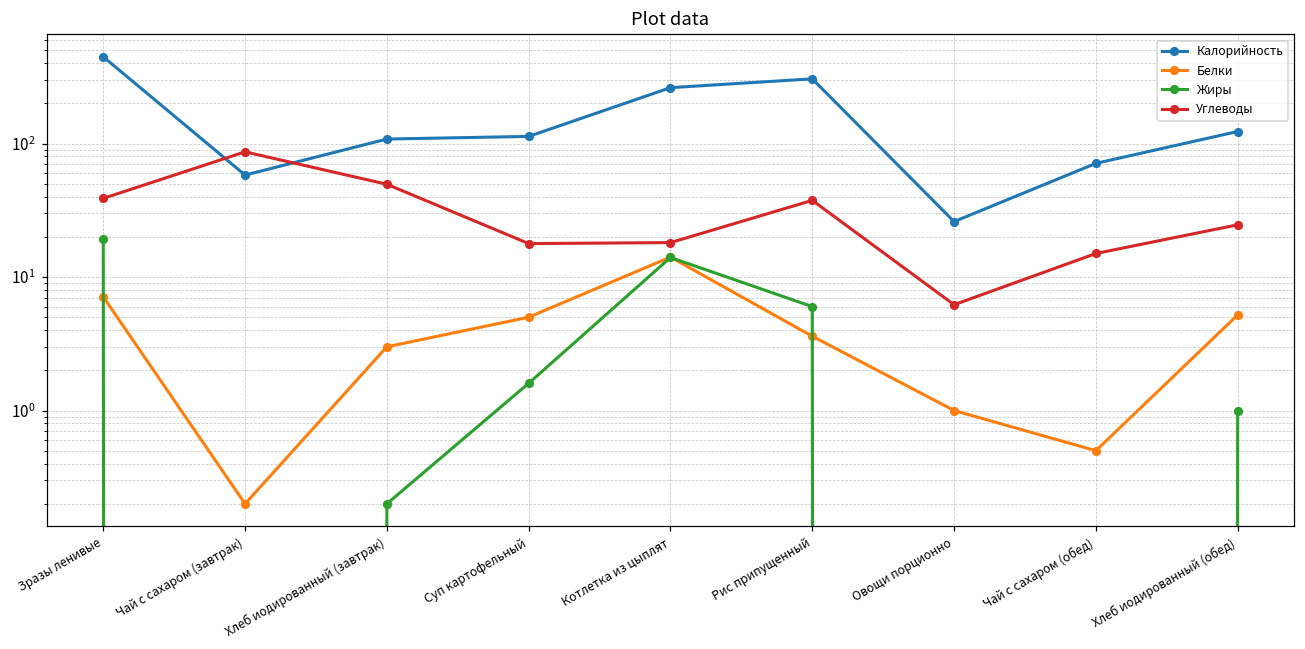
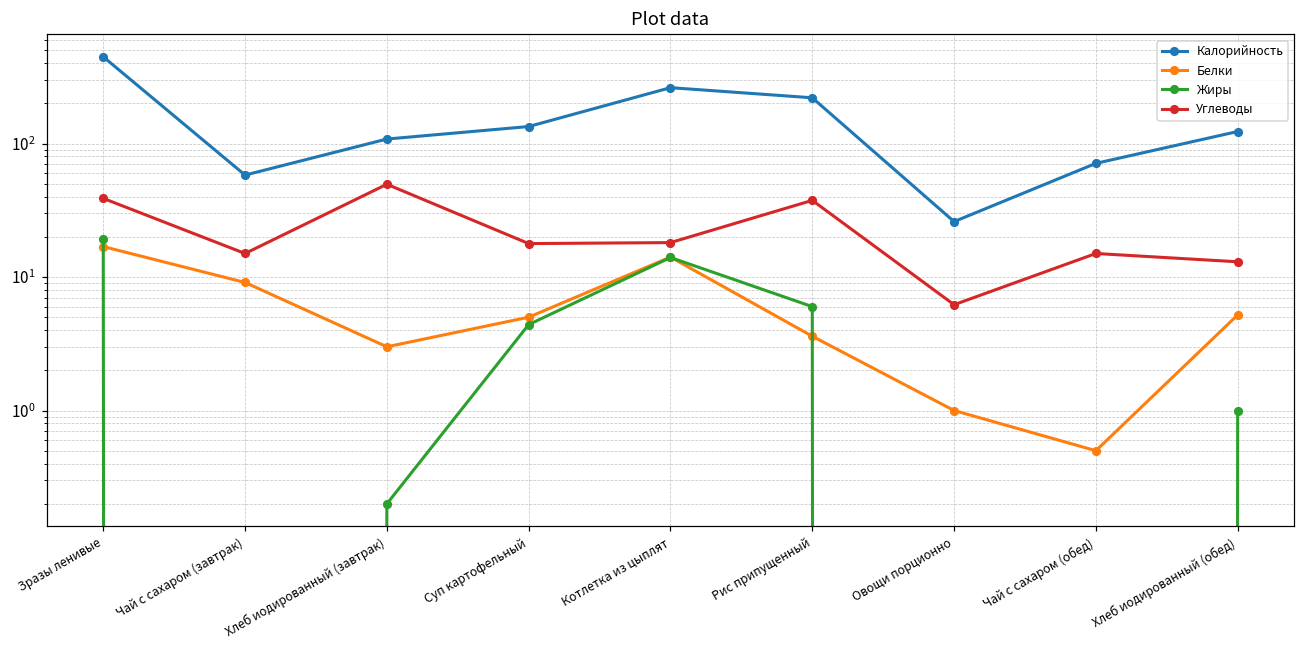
  {
    "Калорийность": {
      "Зразы ленивые": 450,
      "Чай с сахаром (завтрак)": 60,
      "Хлеб иодированный (завтрак)": 110,
-     "Суп картофельный": 110,
+     "Суп картофельный": 130,
      "Котлетка из цыплят": 260,
-     "Рис припущенный": 310,
+     "Рис припущенный": 220,
      "Овощи порционно": 26,
      "Чай с сахаром (обед)": 70,
      "Хлеб иодированный (обед)": 120
    },
    "Белки": {
-     "Зразы ленивые": 7,
-     "Чай с сахаром (завтрак)": 0.2,
+     "Зразы ленивые": 17,
+     "Чай с сахаром (завтрак)": 9,
      "Хлеб иодированный (завтрак)": 3.0,
      "Суп картофельный": 5.0,
      "Рис припущенный": 3.6,
      "Овощи порционно": 1.0,
      "Чай с сахаром (обед)": 0.5,
      "Хлеб иодированный (обед)": 5.2
    },
    "Жиры": {
      "Зразы ленивые": 19,
      "Хлеб иодированный (завтрак)": 0.2,
-     "Суп картофельный": 1.6,
+     "Суп картофельный": 4.4,
      "Рис припущенный": 6,
      "Хлеб иодированный (обед)": 1.0
    },
    "Углеводы": {
      "Зразы ленивые": 39,
-     "Чай с сахаром (завтрак)": 90,
+     "Чай с сахаром (завтрак)": 15,
      "Хлеб иодированный (завтрак)": 50,
      "Суп картофельный": 18,
      "Котлетка из цыплят": 18,
      "Рис припущенный": 38,
      "Овощи порционно": 6,
      "Чай с сахаром (обед)": 15,
-     "Хлеб иодированный (обед)": 25
+     "Хлеб иодированный (обед)": 13
    }
  }
